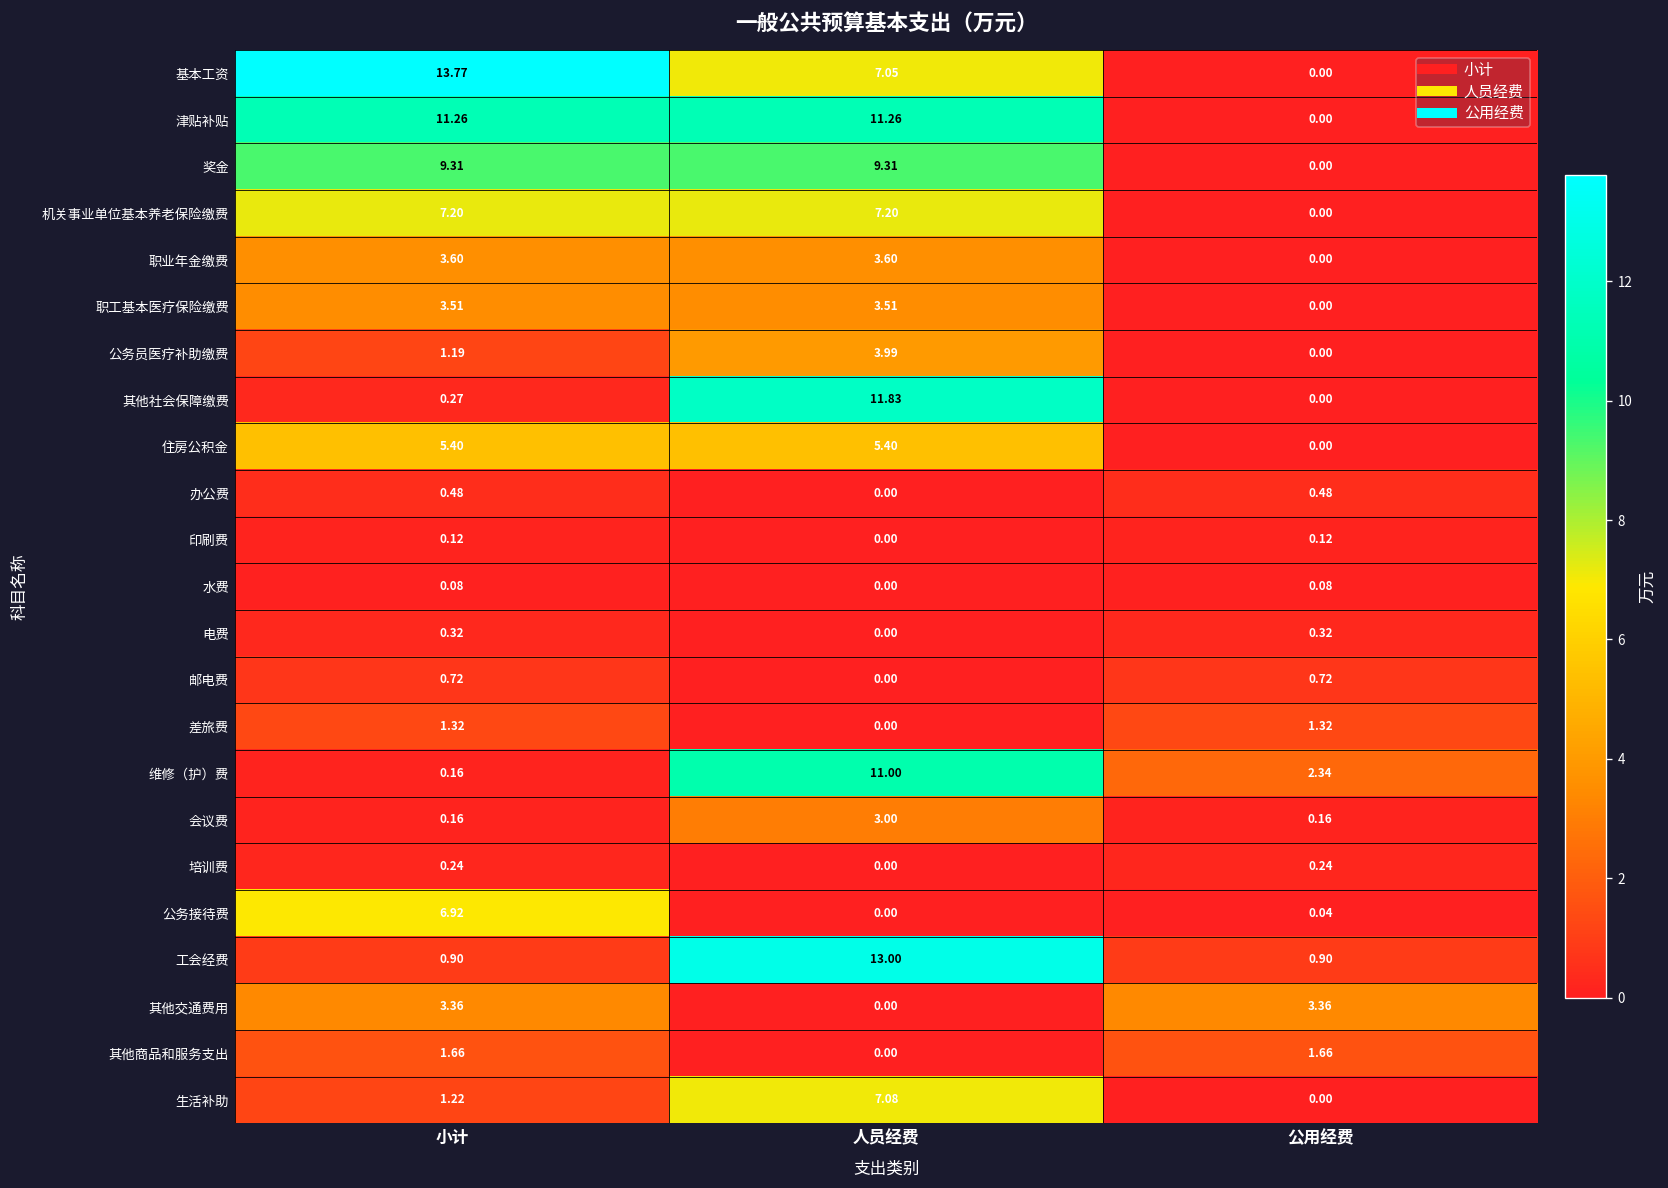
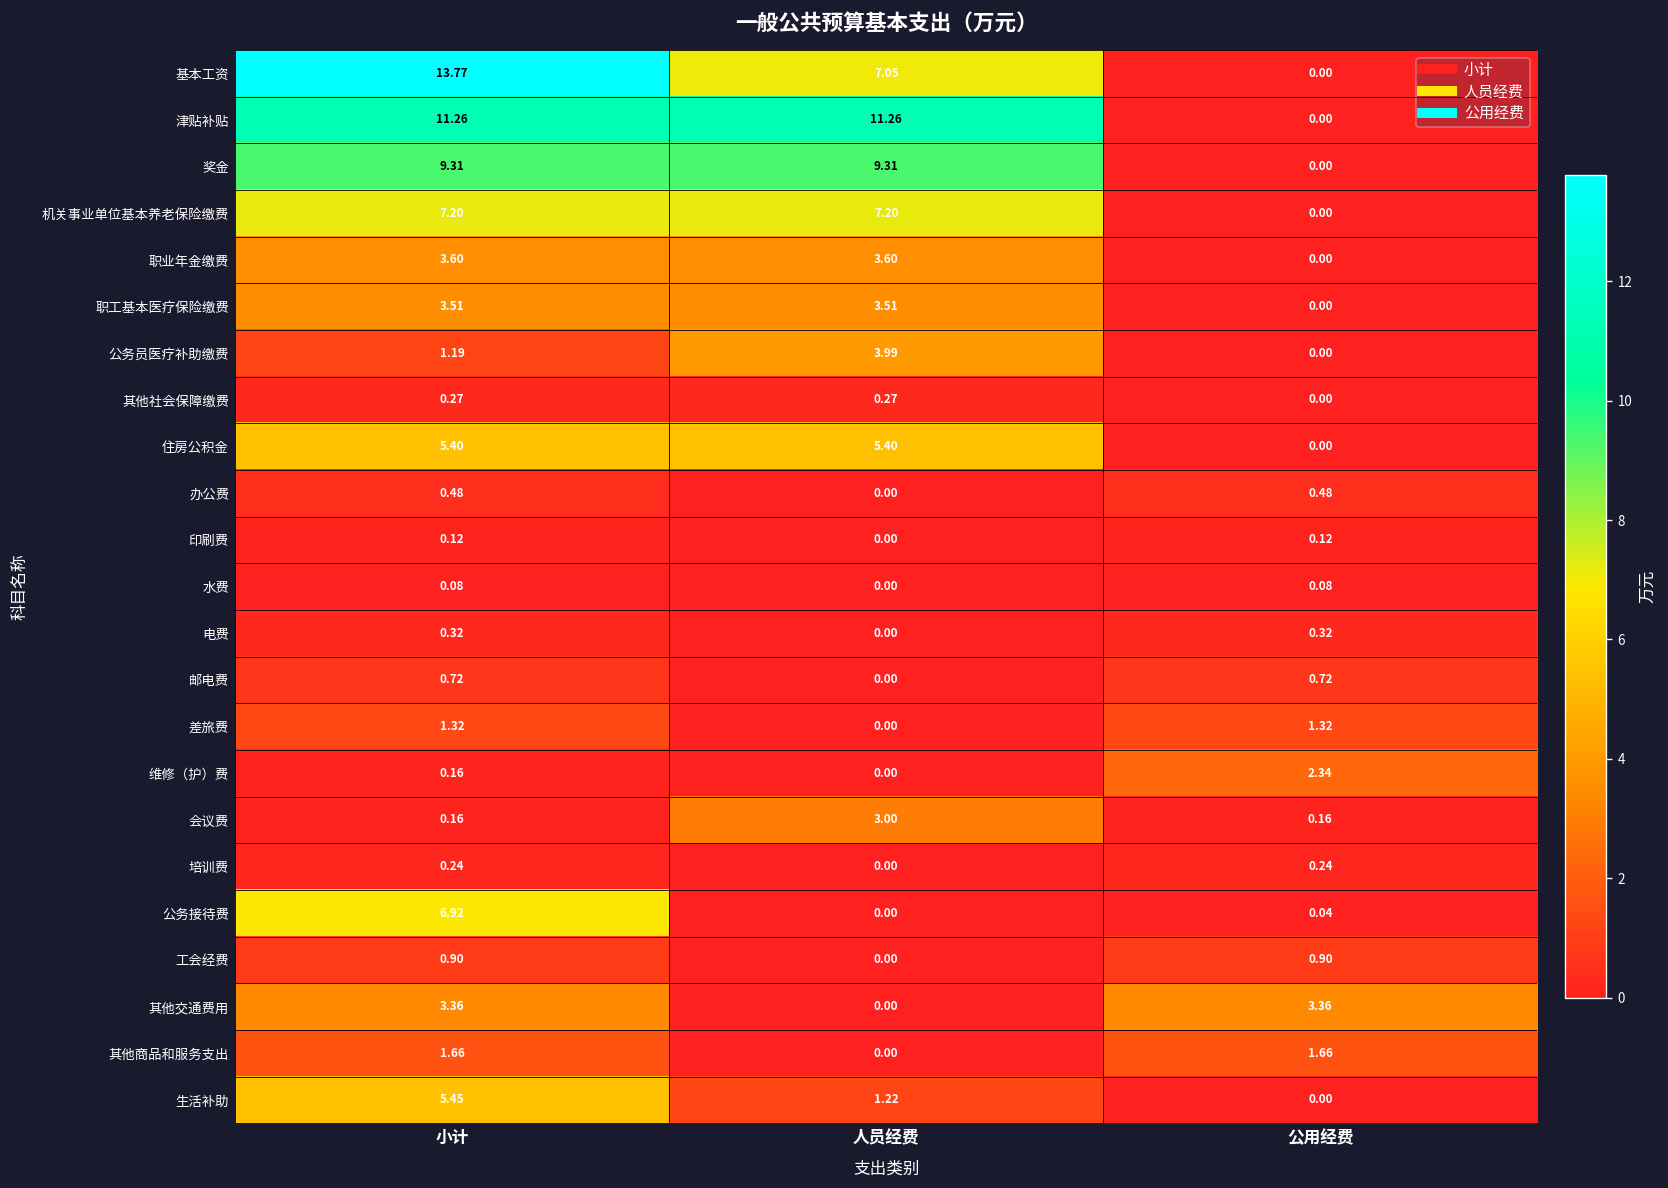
  {
    "基本工资": {
      "小计": 13.77,
      "人员经费": 7.05,
      "公用经费": 0.00
    },
    "津贴补贴": {
      "小计": 11.26,
      "人员经费": 11.26,
      "公用经费": 0.00
    },
    "奖金": {
      "小计": 9.31,
      "人员经费": 9.31,
      "公用经费": 0.00
    },
    "机关事业单位基本养老保险缴费": {
      "小计": 7.20,
      "人员经费": 7.20,
      "公用经费": 0.00
    },
    "职业年金缴费": {
      "小计": 3.60,
      "人员经费": 3.60,
      "公用经费": 0.00
    },
    "职工基本医疗保险缴费": {
      "小计": 3.51,
      "人员经费": 3.51,
      "公用经费": 0.00
    },
    "公务员医疗补助缴费": {
      "小计": 1.19,
      "人员经费": 3.99,
      "公用经费": 0.00
    },
    "其他社会保障缴费": {
      "小计": 0.27,
-     "人员经费": 11.83,
+     "人员经费": 0.27,
      "公用经费": 0.00
    },
    "住房公积金": {
      "小计": 5.40,
      "人员经费": 5.40,
      "公用经费": 0.00
    },
    "办公费": {
      "小计": 0.48,
      "人员经费": 0.00,
      "公用经费": 0.48
    },
    "印刷费": {
      "小计": 0.12,
      "人员经费": 0.00,
      "公用经费": 0.12
    },
    "水费": {
      "小计": 0.08,
      "人员经费": 0.00,
      "公用经费": 0.08
    },
    "电费": {
      "小计": 0.32,
      "人员经费": 0.00,
      "公用经费": 0.32
    },
    "邮电费": {
      "小计": 0.72,
      "人员经费": 0.00,
      "公用经费": 0.72
    },
    "差旅费": {
      "小计": 1.32,
      "人员经费": 0.00,
      "公用经费": 1.32
    },
    "维修（护）费": {
      "小计": 0.16,
-     "人员经费": 11.00,
+     "人员经费": 0.00,
      "公用经费": 2.34
    },
    "会议费": {
      "小计": 0.16,
      "人员经费": 3.00,
      "公用经费": 0.16
    },
    "培训费": {
      "小计": 0.24,
      "人员经费": 0.00,
      "公用经费": 0.24
    },
    "公务接待费": {
      "小计": 6.92,
      "人员经费": 0.00,
      "公用经费": 0.04
    },
    "工会经费": {
      "小计": 0.90,
-     "人员经费": 13.00,
+     "人员经费": 0.00,
      "公用经费": 0.90
    },
    "其他交通费用": {
      "小计": 3.36,
      "人员经费": 0.00,
      "公用经费": 3.36
    },
    "其他商品和服务支出": {
      "小计": 1.66,
      "人员经费": 0.00,
      "公用经费": 1.66
    },
    "生活补助": {
-     "小计": 1.22,
-     "人员经费": 7.08,
+     "小计": 5.45,
+     "人员经费": 1.22,
      "公用经费": 0.00
    }
  }
